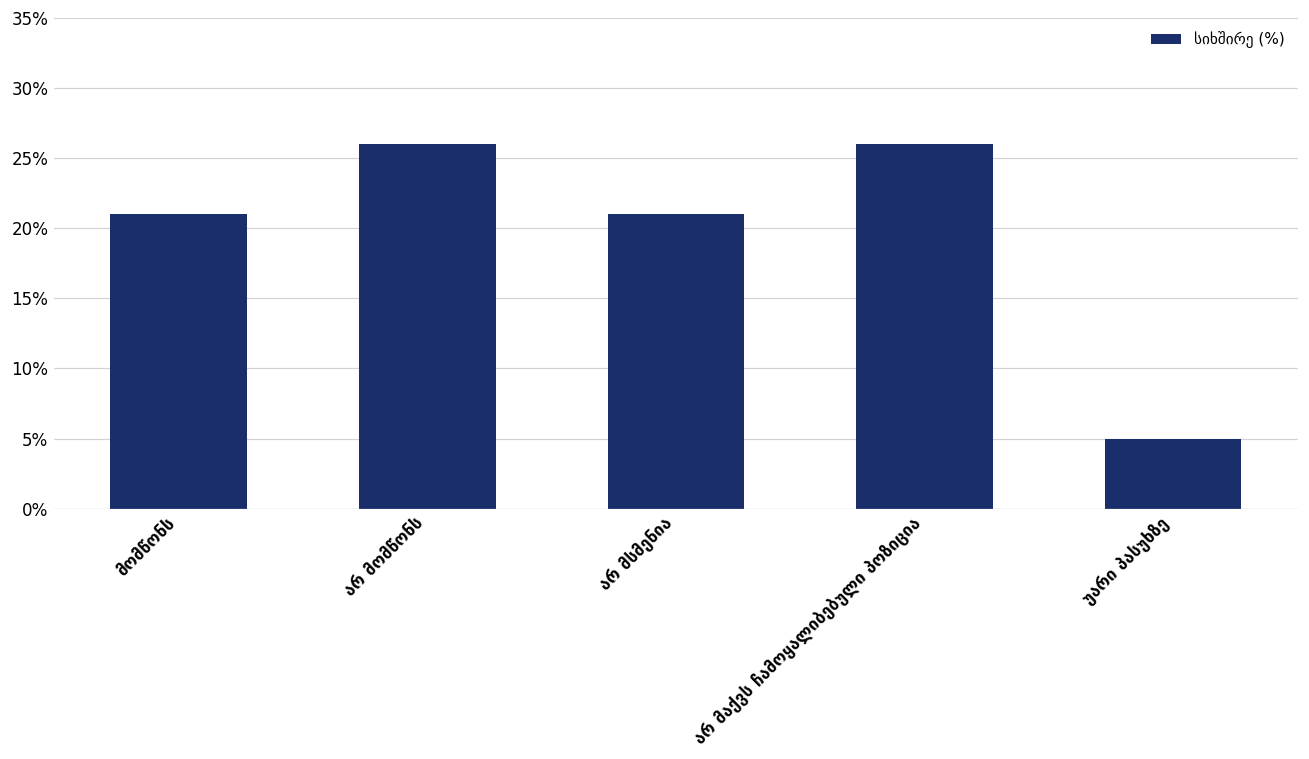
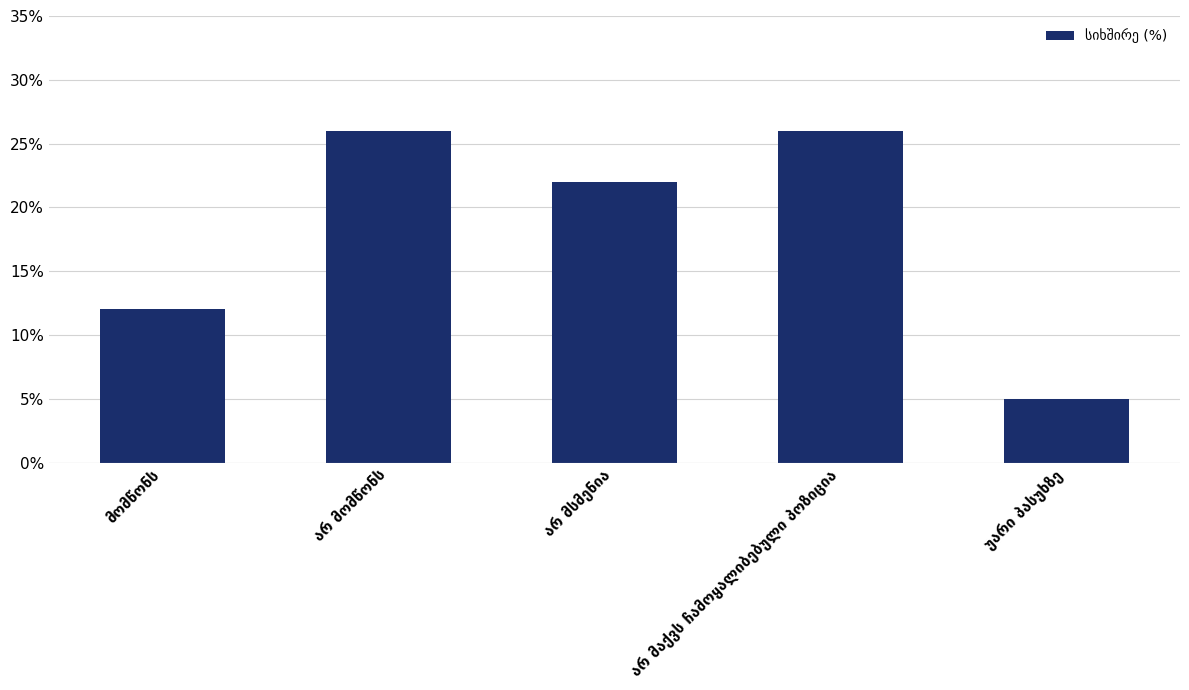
  {
-   "მომწონს": "21%",
+   "მომწონს": "12%",
    "არ მომწონს": "26%",
-   "არ მსმენია": "21%",
+   "არ მსმენია": "22%",
    "არ მაქვს ჩამოყალიბებული პოზიცია": "26%",
    "უარი პასუხზე": "5%"
  }
